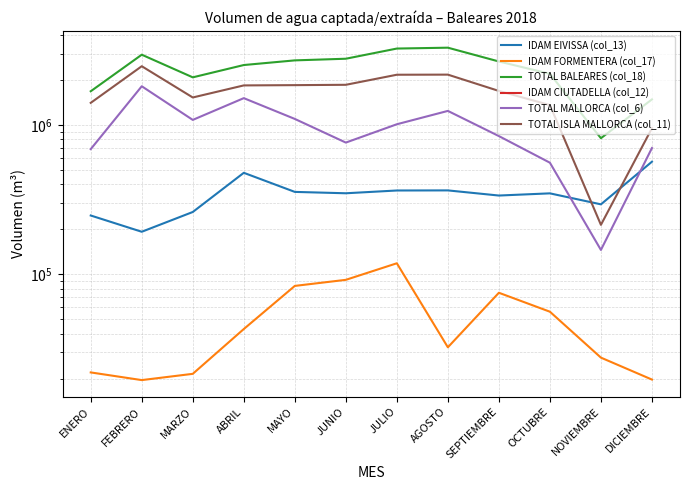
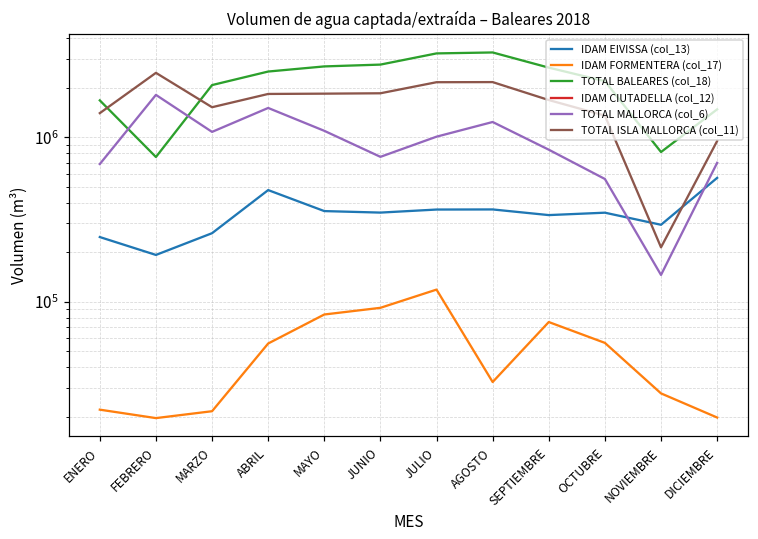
  {
    "IDAM EIVISSA (col_13)": {
      "ENERO": 250000,
      "FEBRERO": 190000,
      "MARZO": 260000,
      "ABRIL": 480000,
      "MAYO": 360000,
      "JUNIO": 350000,
      "JULIO": 360000,
      "AGOSTO": 360000,
      "SEPTIEMBRE": 340000,
      "OCTUBRE": 350000,
      "NOVIEMBRE": 290000,
      "DICIEMBRE": 570000
    },
    "IDAM FORMENTERA (col_17)": {
      "ENERO": 22000,
      "FEBRERO": 20000,
      "MARZO": 22000,
-     "ABRIL": 43000,
+     "ABRIL": 56000,
      "MAYO": 80000,
      "JUNIO": 90000,
      "JULIO": 120000,
      "AGOSTO": 32000,
      "SEPTIEMBRE": 80000,
      "OCTUBRE": 56000,
      "NOVIEMBRE": 28000,
      "DICIEMBRE": 20000
    },
    "TOTAL BALEARES (col_18)": {
      "ENERO": 1700000,
-     "FEBRERO": 2900000,
+     "FEBRERO": 800000,
      "MARZO": 2100000,
      "ABRIL": 2500000,
      "MAYO": 2700000,
      "JUNIO": 2800000,
      "JULIO": 3200000,
      "AGOSTO": 3300000,
      "NOVIEMBRE": 800000
    },
    "TOTAL MALLORCA (col_6)": {
      "ENERO": 700000,
      "FEBRERO": 1800000,
      "MARZO": 1100000,
      "ABRIL": 1500000,
      "MAYO": 1100000,
      "JUNIO": 800000,
      "JULIO": 1000000,
      "AGOSTO": 1200000,
      "SEPTIEMBRE": 800000,
      "OCTUBRE": 560000,
      "NOVIEMBRE": 150000,
      "DICIEMBRE": 700000
    },
    "TOTAL ISLA MALLORCA (col_11)": {
      "ENERO": 1400000,
      "FEBRERO": 2500000,
      "MARZO": 1500000,
      "ABRIL": 1800000,
      "MAYO": 1800000,
      "JUNIO": 1900000,
      "JULIO": 2200000,
      "AGOSTO": 2200000,
      "NOVIEMBRE": 210000
    }
  }
